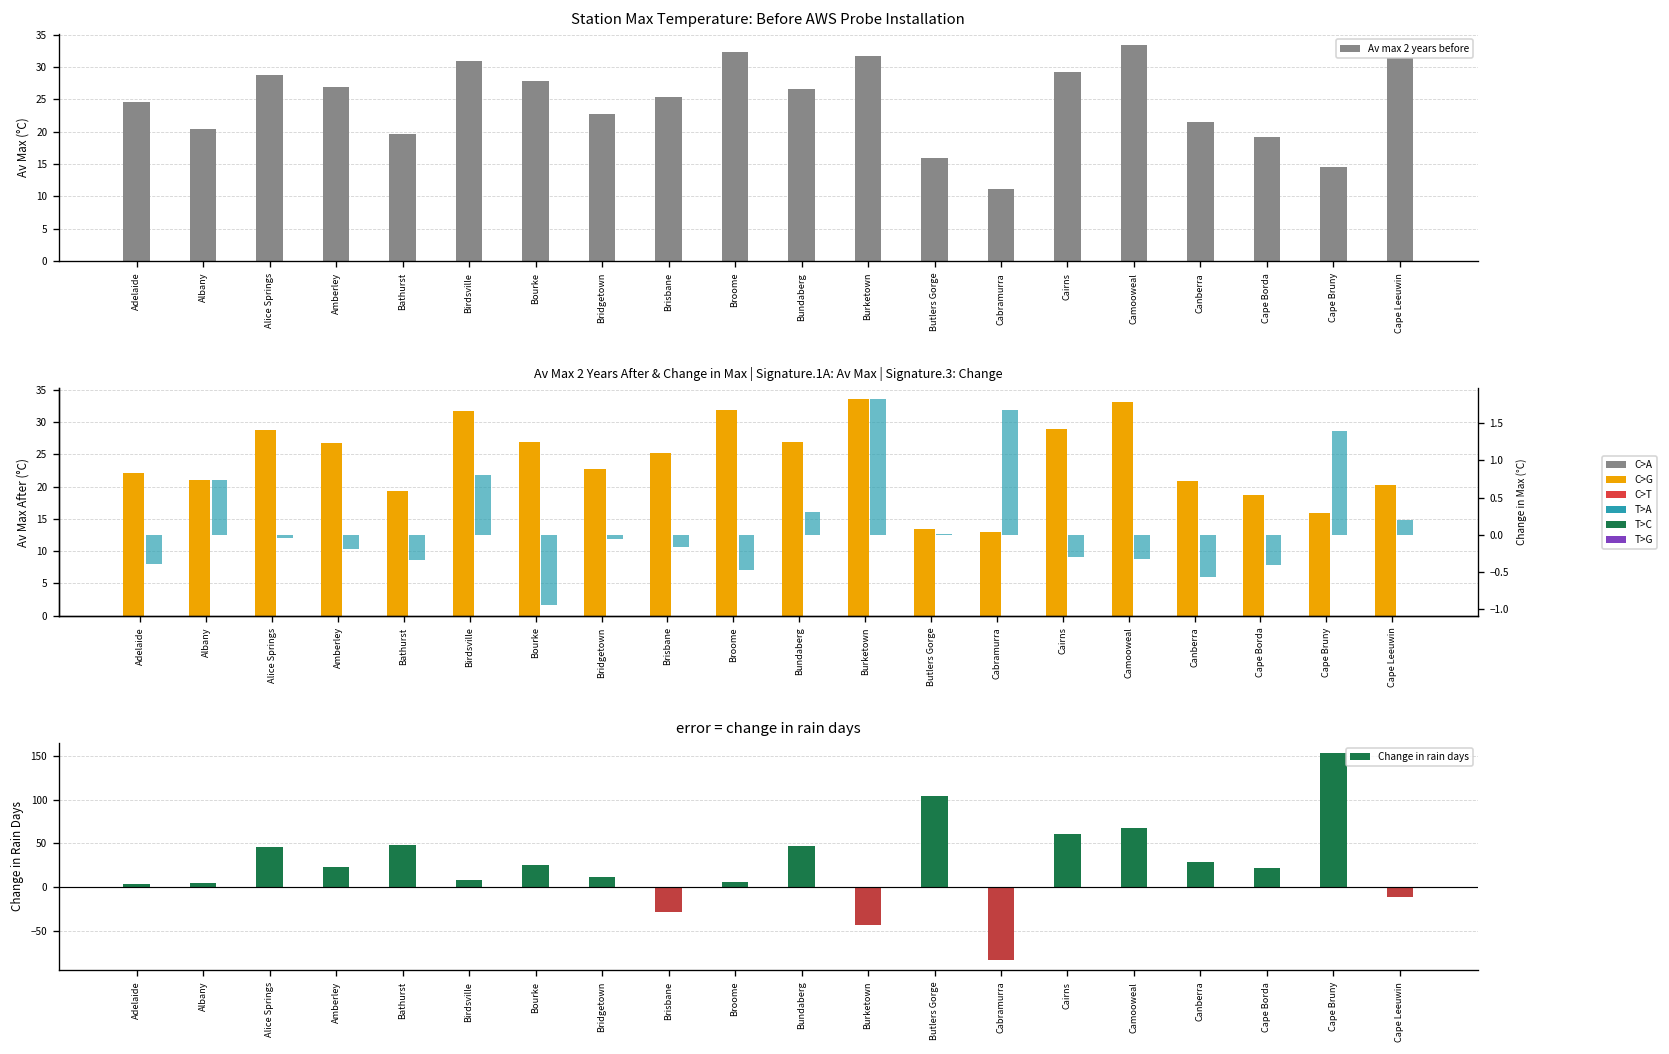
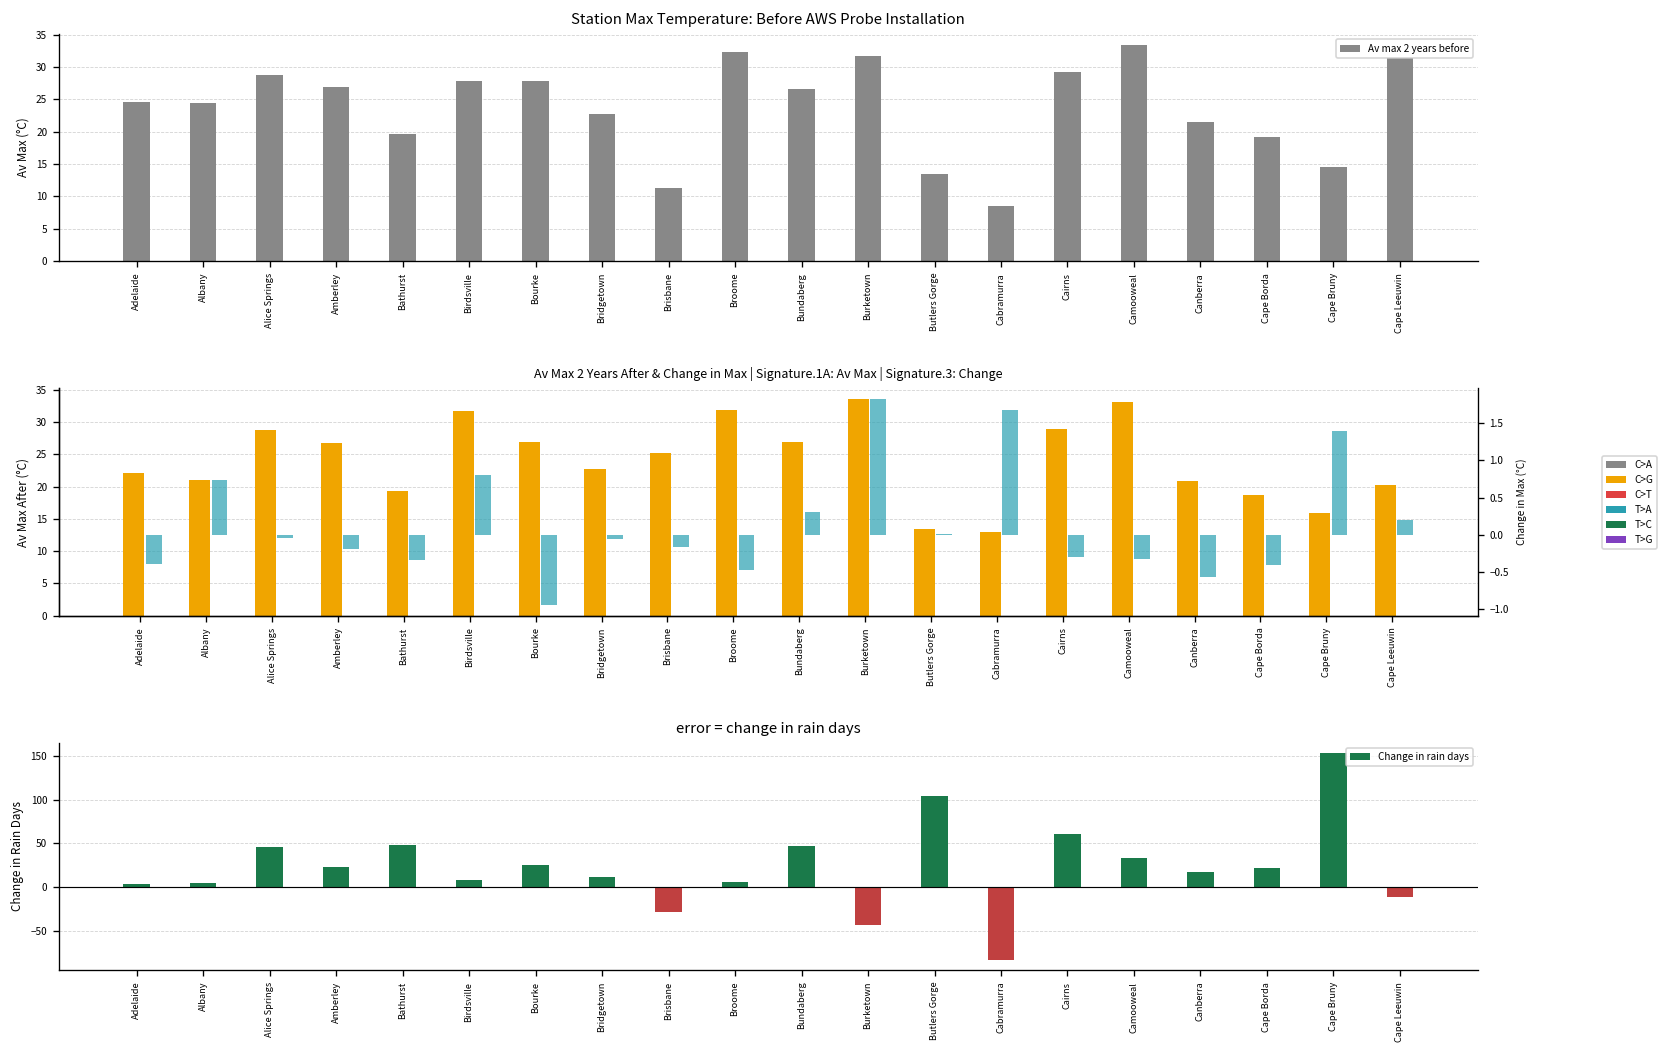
  {
    "Station Max Temperature: Before AWS Probe Installation": {
      "Adelaide": 25,
-     "Albany": 20,
+     "Albany": 25,
      "Alice Springs": 29,
      "Amberley": 27,
      "Bathurst": 20,
-     "Birdsville": 31,
+     "Birdsville": 28,
      "Bourke": 28,
      "Bridgetown": 23,
-     "Brisbane": 25,
+     "Brisbane": 11,
      "Broome": 32,
      "Bundaberg": 27,
      "Burketown": 32,
-     "Butlers Gorge": 16,
-     "Cabramurra": 11,
+     "Butlers Gorge": 13,
+     "Cabramurra": 9,
      "Cairns": 29,
      "Camooweal": 33,
      "Canberra": 22,
      "Cape Borda": 19,
      "Cape Bruny": 14
    },
    "error = change in rain days": {
      "Albany": 10,
      "Alice Springs": 50,
      "Amberley": 20,
      "Bathurst": 50,
      "Birdsville": 10,
      "Bourke": 30,
      "Bridgetown": 10,
      "Brisbane": -30,
      "Broome": 10,
      "Bundaberg": 50,
      "Burketown": -40,
      "Butlers Gorge": 100,
      "Cabramurra": -80,
      "Cairns": 60,
-     "Camooweal": 70,
-     "Canberra": 30,
+     "Camooweal": 30,
+     "Canberra": 20,
      "Cape Borda": 20,
      "Cape Bruny": 150,
      "Cape Leeuwin": -10
    }
  }
